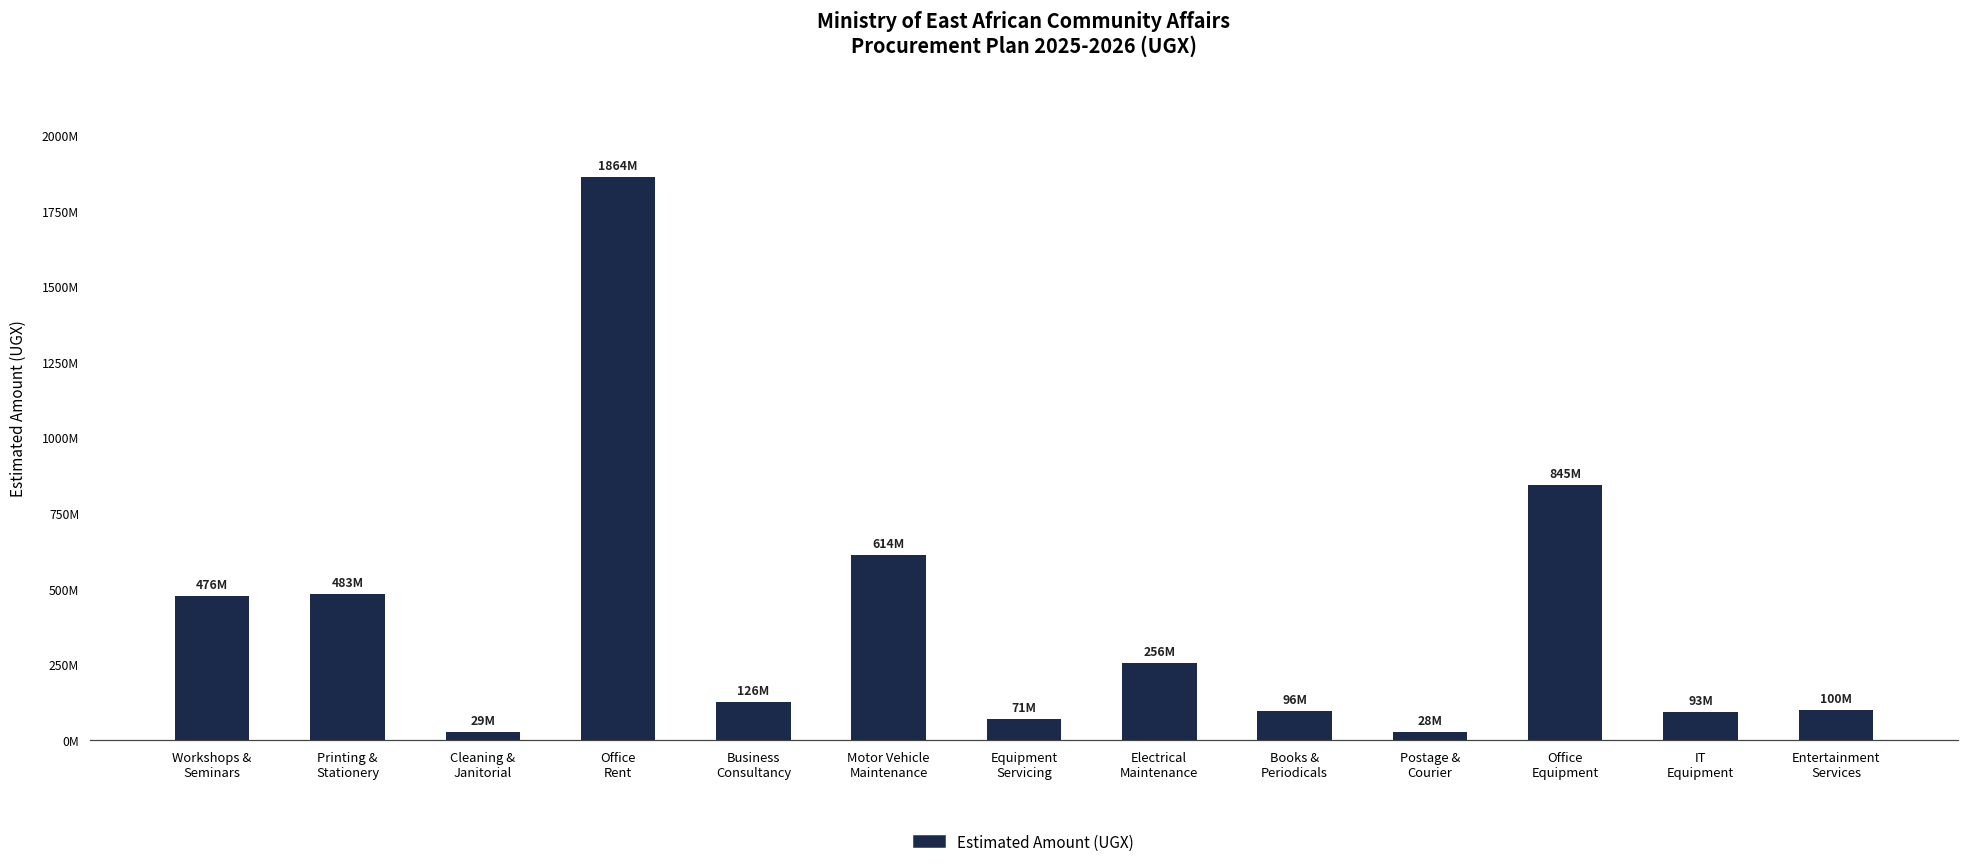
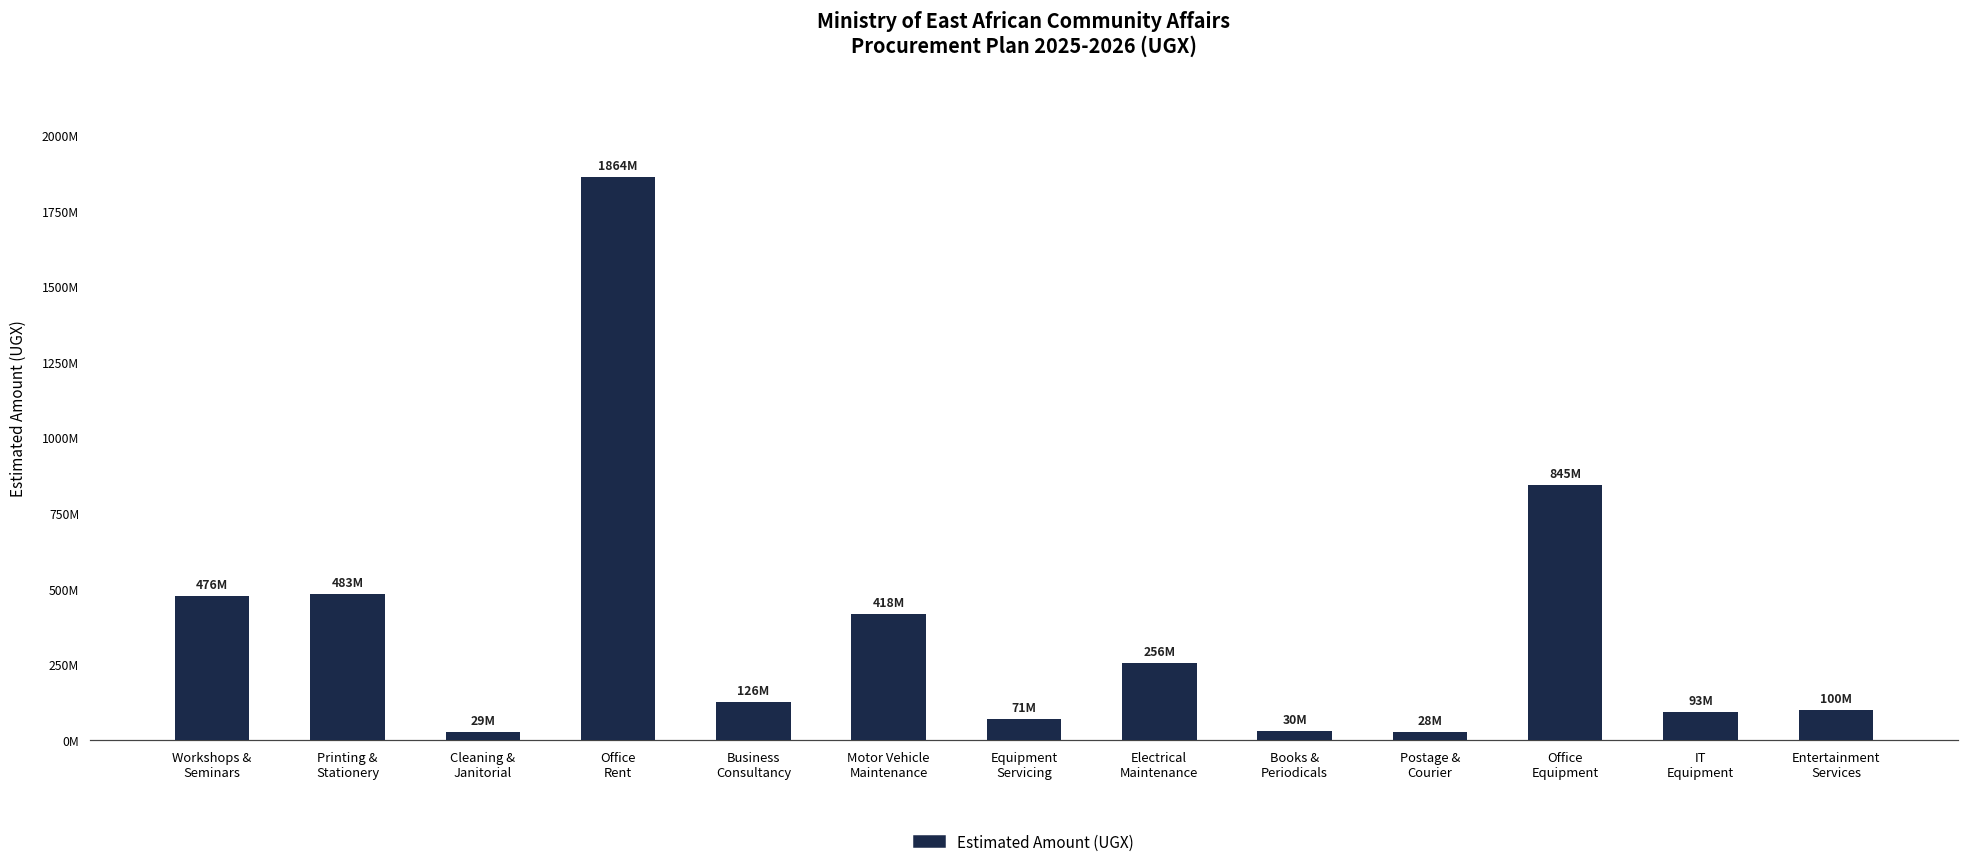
  {
    "Workshops & Seminars": "476M",
    "Printing & Stationery": "483M",
    "Cleaning & Janitorial": "29M",
    "Office Rent": "1864M",
    "Business Consultancy": "126M",
-   "Motor Vehicle Maintenance": "614M",
+   "Motor Vehicle Maintenance": "418M",
    "Equipment Servicing": "71M",
    "Electrical Maintenance": "256M",
-   "Books & Periodicals": "96M",
+   "Books & Periodicals": "30M",
    "Postage & Courier": "28M",
    "Office Equipment": "845M",
    "IT Equipment": "93M",
    "Entertainment Services": "100M"
  }
